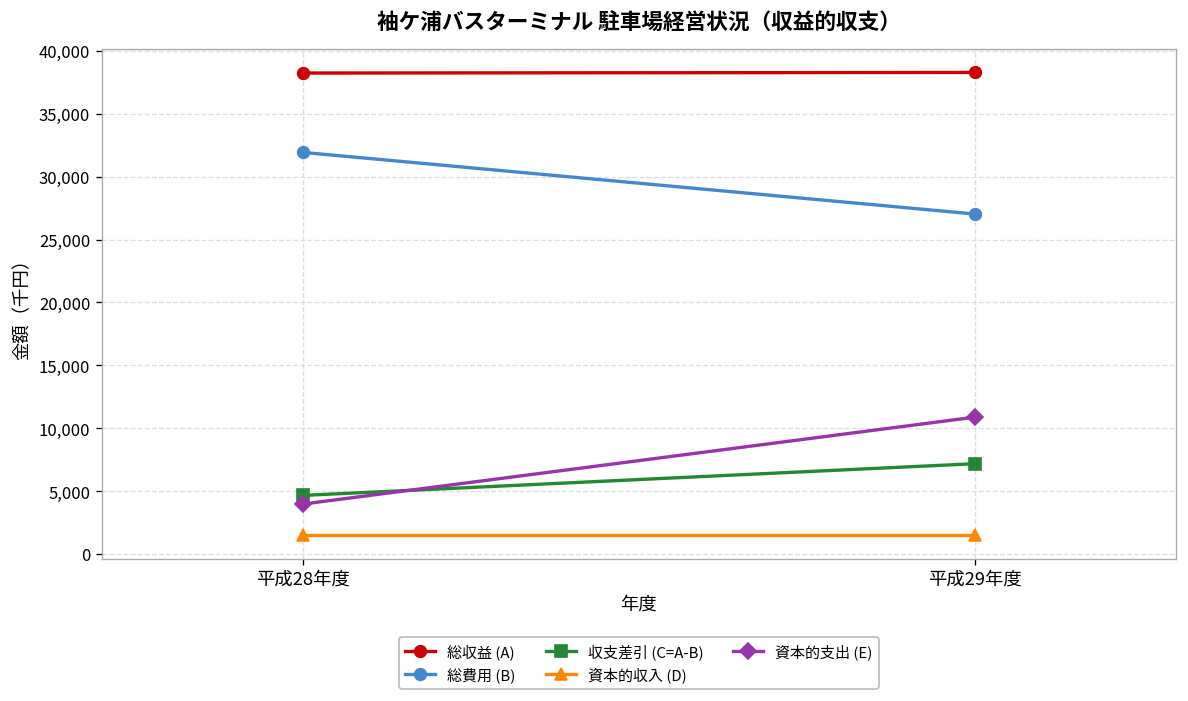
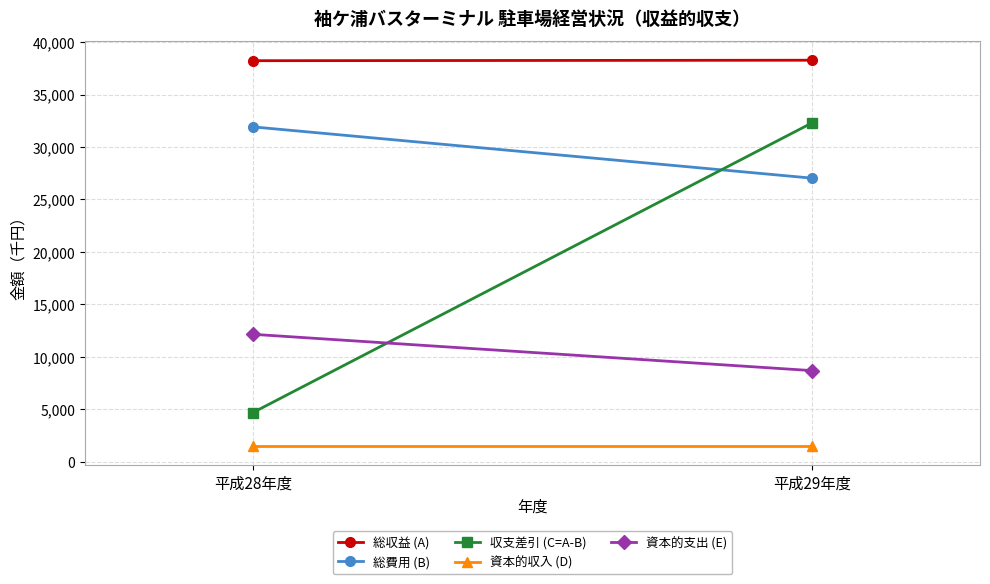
  {
    "総収益 (A)": {
      "平成28年度": "38,200",
      "平成29年度": "38,300"
    },
    "総費用 (B)": {
      "平成28年度": "31,900",
      "平成29年度": "27,000"
    },
    "収支差引 (C=A-B)": {
      "平成28年度": "4,700",
-     "平成29年度": "7,200"
+     "平成29年度": "32,300"
    },
    "資本的収入 (D)": {
      "平成28年度": "1,500",
      "平成29年度": "1,500"
    },
    "資本的支出 (E)": {
-     "平成28年度": "4,000",
-     "平成29年度": "10,900"
+     "平成28年度": "12,100",
+     "平成29年度": "8,700"
    }
  }
